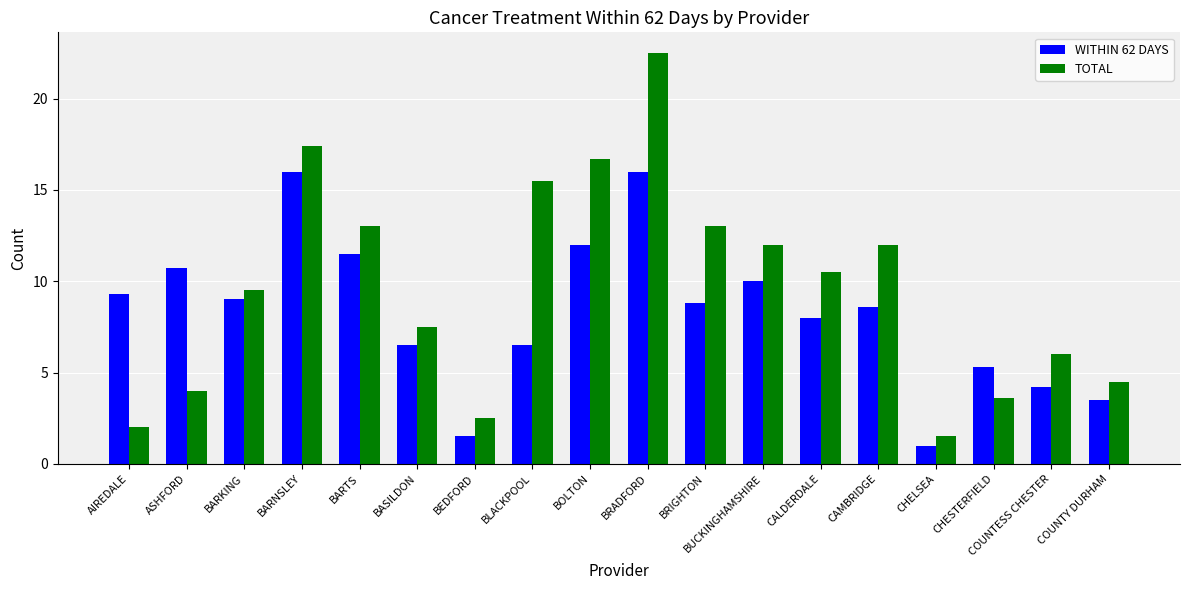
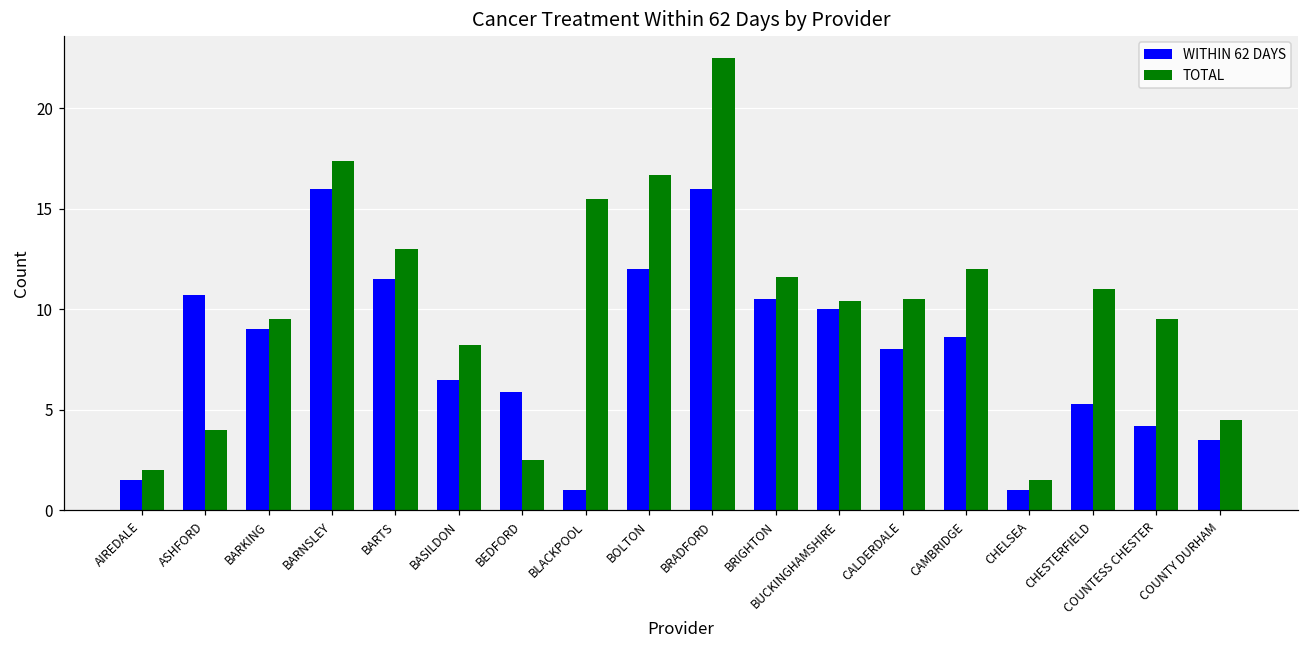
  {
    "WITHIN 62 DAYS": {
-     "AIREDALE": 9.3,
+     "AIREDALE": 1.5,
      "ASHFORD": 10.7,
      "BARKING": 9.0,
      "BARNSLEY": 16.0,
      "BARTS": 11.5,
      "BASILDON": 6.5,
-     "BEDFORD": 1.5,
-     "BLACKPOOL": 6.5,
+     "BEDFORD": 5.9,
+     "BLACKPOOL": 1.0,
      "BOLTON": 12.0,
      "BRADFORD": 16.0,
-     "BRIGHTON": 8.8,
+     "BRIGHTON": 10.5,
      "BUCKINGHAMSHIRE": 10.0,
      "CALDERDALE": 8.0,
      "CAMBRIDGE": 8.6,
      "CHELSEA": 1.0,
      "CHESTERFIELD": 5.3,
      "COUNTESS CHESTER": 4.2,
      "COUNTY DURHAM": 3.5
    },
    "TOTAL": {
      "AIREDALE": 2.0,
      "ASHFORD": 4.0,
      "BARKING": 9.5,
      "BARNSLEY": 17.4,
      "BARTS": 13.0,
-     "BASILDON": 7.5,
+     "BASILDON": 8.2,
      "BEDFORD": 2.5,
      "BLACKPOOL": 15.5,
      "BOLTON": 16.7,
      "BRADFORD": 22.5,
-     "BRIGHTON": 13.0,
-     "BUCKINGHAMSHIRE": 12.0,
+     "BRIGHTON": 11.6,
+     "BUCKINGHAMSHIRE": 10.4,
      "CALDERDALE": 10.5,
      "CAMBRIDGE": 12.0,
      "CHELSEA": 1.5,
-     "CHESTERFIELD": 3.6,
-     "COUNTESS CHESTER": 6.0,
+     "CHESTERFIELD": 11.0,
+     "COUNTESS CHESTER": 9.5,
      "COUNTY DURHAM": 4.5
    }
  }
